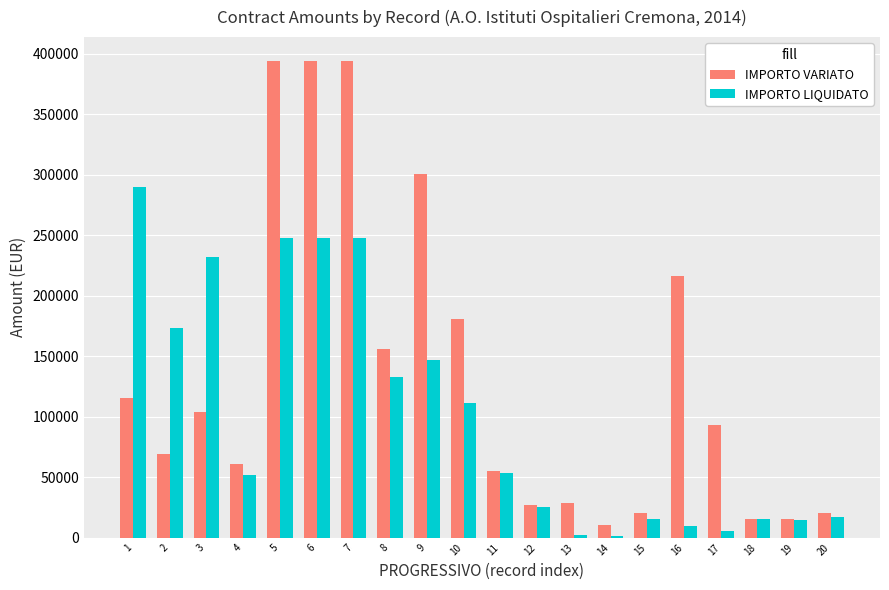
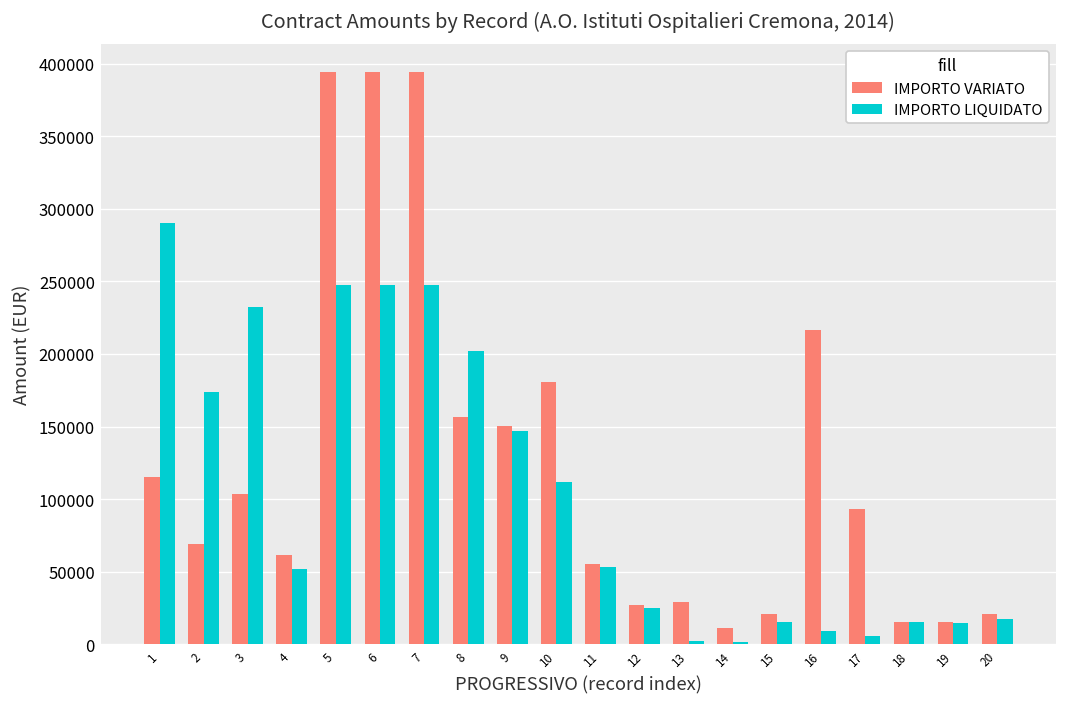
  {
    "IMPORTO VARIATO": {
      "1": 115000,
      "2": 69000,
      "3": 104000,
      "4": 61000,
      "5": 394000,
      "6": 394000,
      "7": 394000,
      "8": 156000,
-     "9": 301000,
+     "9": 150000,
      "10": 180000,
      "11": 55000,
      "12": 27000,
      "13": 29000,
      "14": 11000,
      "15": 21000,
      "16": 217000,
      "17": 93000,
      "18": 16000,
      "19": 15000,
      "20": 21000
    },
    "IMPORTO LIQUIDATO": {
      "1": 290000,
      "2": 174000,
      "3": 232000,
      "4": 52000,
      "5": 248000,
      "6": 248000,
      "7": 248000,
-     "8": 133000,
+     "8": 202000,
      "9": 147000,
      "10": 112000,
      "11": 53000,
      "12": 25000,
      "13": 2000,
      "15": 15000,
      "16": 9000,
      "17": 6000,
      "18": 16000,
      "19": 15000,
      "20": 18000
    }
  }
